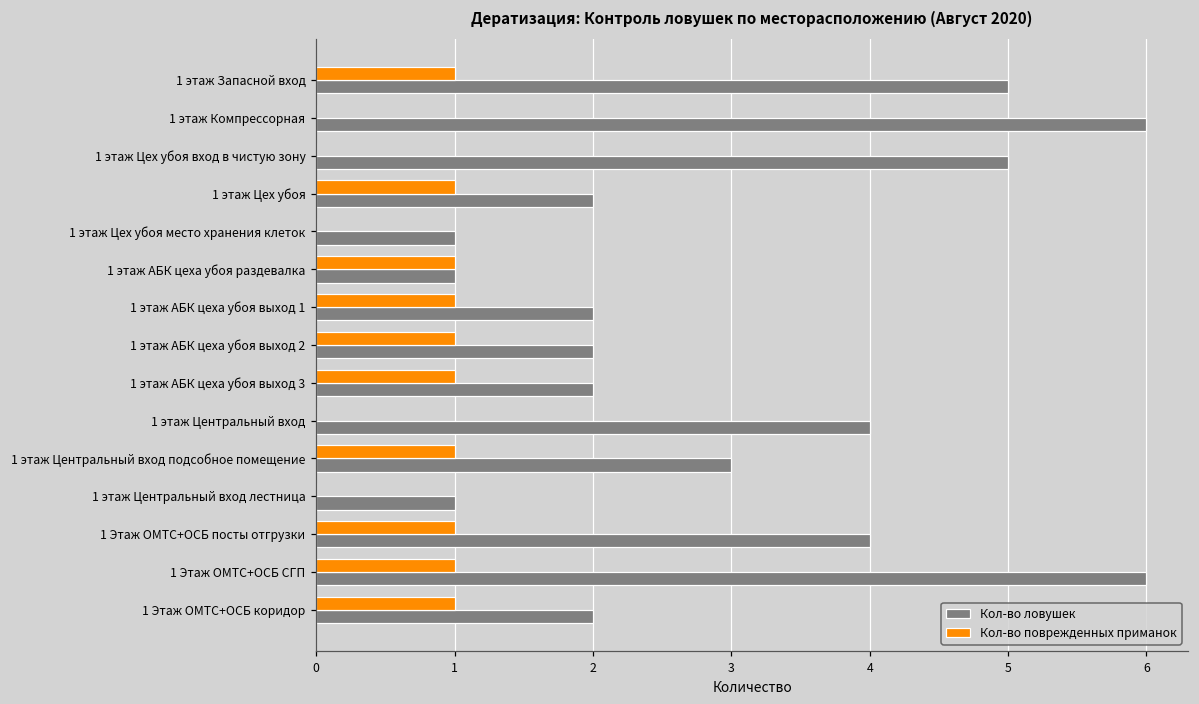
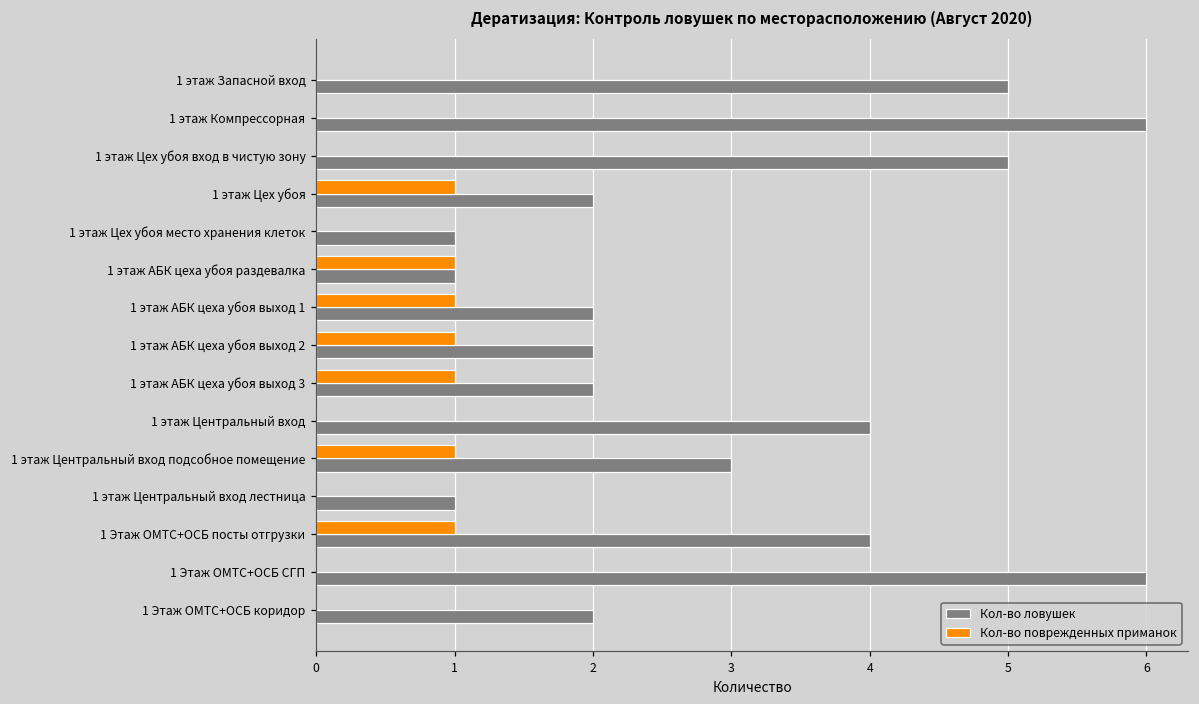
  {
    "Кол-во ловушек": {
      "1 этаж Запасной вход": 5,
      "1 этаж Компрессорная": 6,
      "1 этаж Цех убоя вход в чистую зону": 5,
      "1 этаж Цех убоя": 2,
      "1 этаж Цех убоя место хранения клеток": 1,
      "1 этаж АБК цеха убоя раздевалка": 1,
      "1 этаж АБК цеха убоя выход 1": 2,
      "1 этаж АБК цеха убоя выход 2": 2,
      "1 этаж АБК цеха убоя выход 3": 2,
      "1 этаж Центральный вход": 4,
      "1 этаж Центральный вход подсобное помещение": 3,
      "1 этаж Центральный вход лестница": 1,
      "1 Этаж ОМТС+ОСБ посты отгрузки": 4,
      "1 Этаж ОМТС+ОСБ СГП": 6,
      "1 Этаж ОМТС+ОСБ коридор": 2
    },
    "Кол-во поврежденных приманок": {
-     "1 этаж Запасной вход": 1,
+     "1 этаж Запасной вход": 0,
      "1 этаж Компрессорная": 0,
      "1 этаж Цех убоя вход в чистую зону": 0,
      "1 этаж Цех убоя": 1,
      "1 этаж Цех убоя место хранения клеток": 0,
      "1 этаж АБК цеха убоя раздевалка": 1,
      "1 этаж АБК цеха убоя выход 1": 1,
      "1 этаж АБК цеха убоя выход 2": 1,
      "1 этаж АБК цеха убоя выход 3": 1,
      "1 этаж Центральный вход": 0,
      "1 этаж Центральный вход подсобное помещение": 1,
      "1 этаж Центральный вход лестница": 0,
      "1 Этаж ОМТС+ОСБ посты отгрузки": 1,
-     "1 Этаж ОМТС+ОСБ СГП": 1,
-     "1 Этаж ОМТС+ОСБ коридор": 1
+     "1 Этаж ОМТС+ОСБ СГП": 0,
+     "1 Этаж ОМТС+ОСБ коридор": 0
    }
  }
